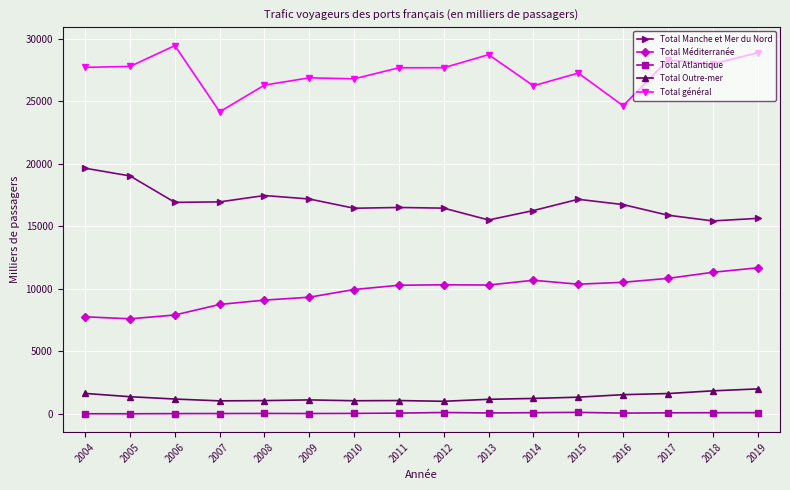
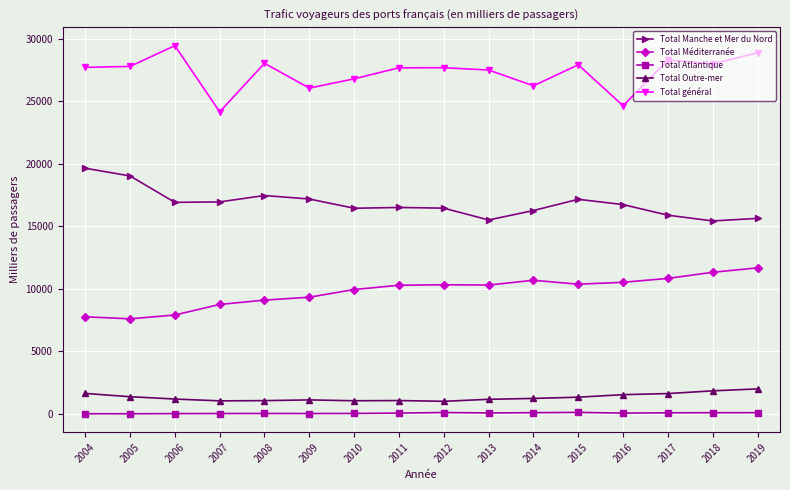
  {
    "Total général": {
      "2004": 27700,
      "2005": 27800,
      "2006": 29400,
      "2007": 24200,
-     "2008": 26300,
-     "2009": 26900,
+     "2008": 28000,
+     "2009": 26100,
      "2010": 26800,
      "2011": 27700,
      "2012": 27700,
-     "2013": 28700,
+     "2013": 27500,
      "2014": 26200,
-     "2015": 27300,
+     "2015": 27900,
      "2016": 24600
    }
  }
